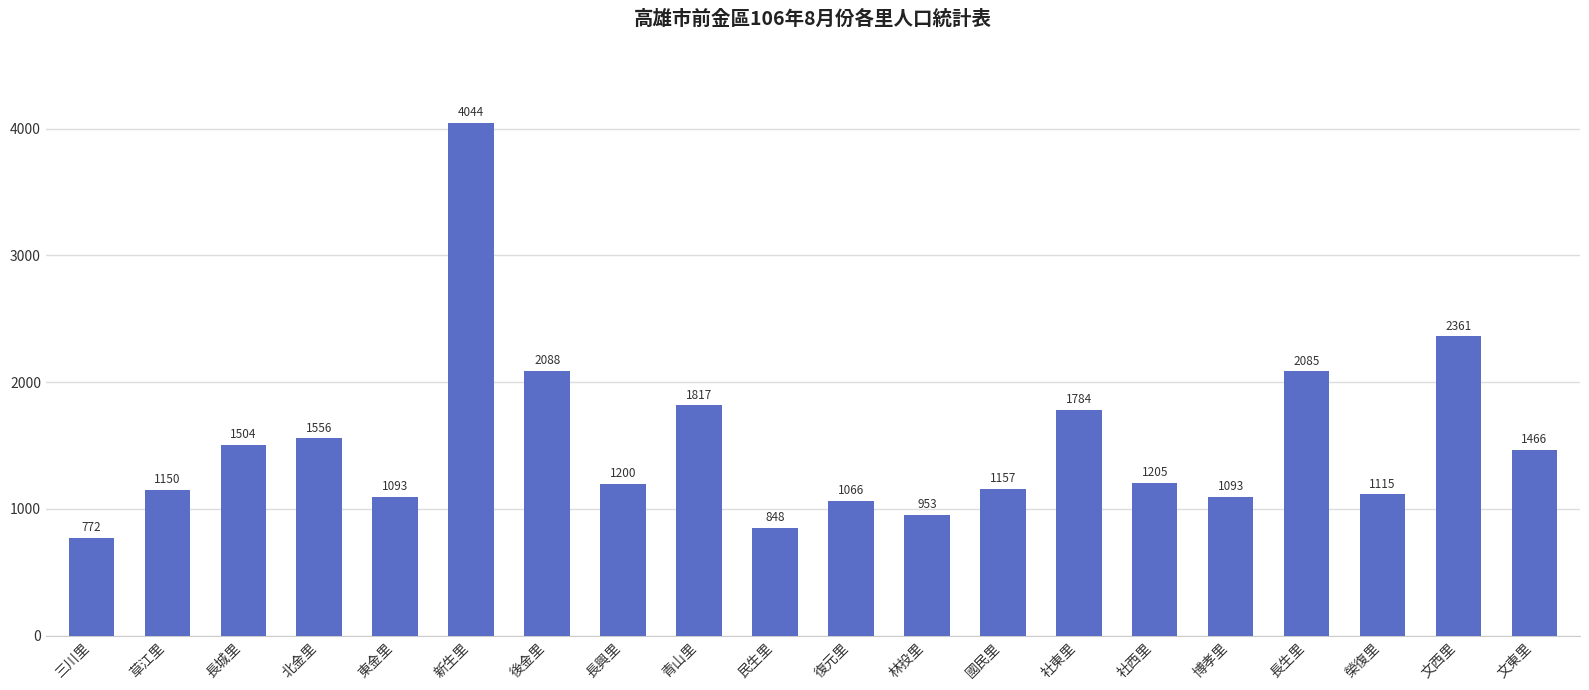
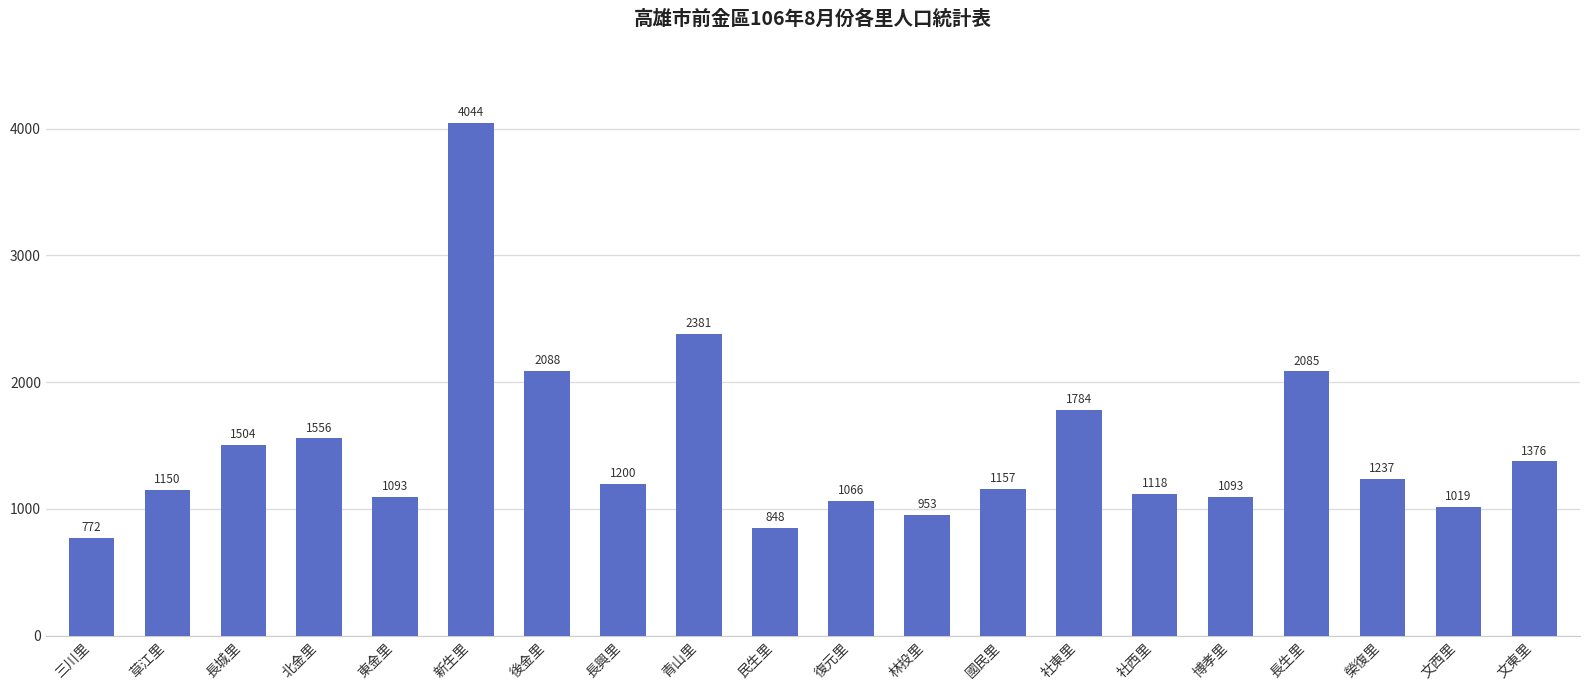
  {
    "三川里": 772,
    "草江里": 1150,
    "長城里": 1504,
    "北金里": 1556,
    "東金里": 1093,
    "新生里": 4044,
    "後金里": 2088,
    "長興里": 1200,
-   "青山里": 1817,
+   "青山里": 2381,
    "民生里": 848,
    "復元里": 1066,
    "林投里": 953,
    "國民里": 1157,
    "社東里": 1784,
-   "社西里": 1205,
+   "社西里": 1118,
    "博孝里": 1093,
    "長生里": 2085,
-   "榮復里": 1115,
-   "文西里": 2361,
-   "文東里": 1466
+   "榮復里": 1237,
+   "文西里": 1019,
+   "文東里": 1376
  }
